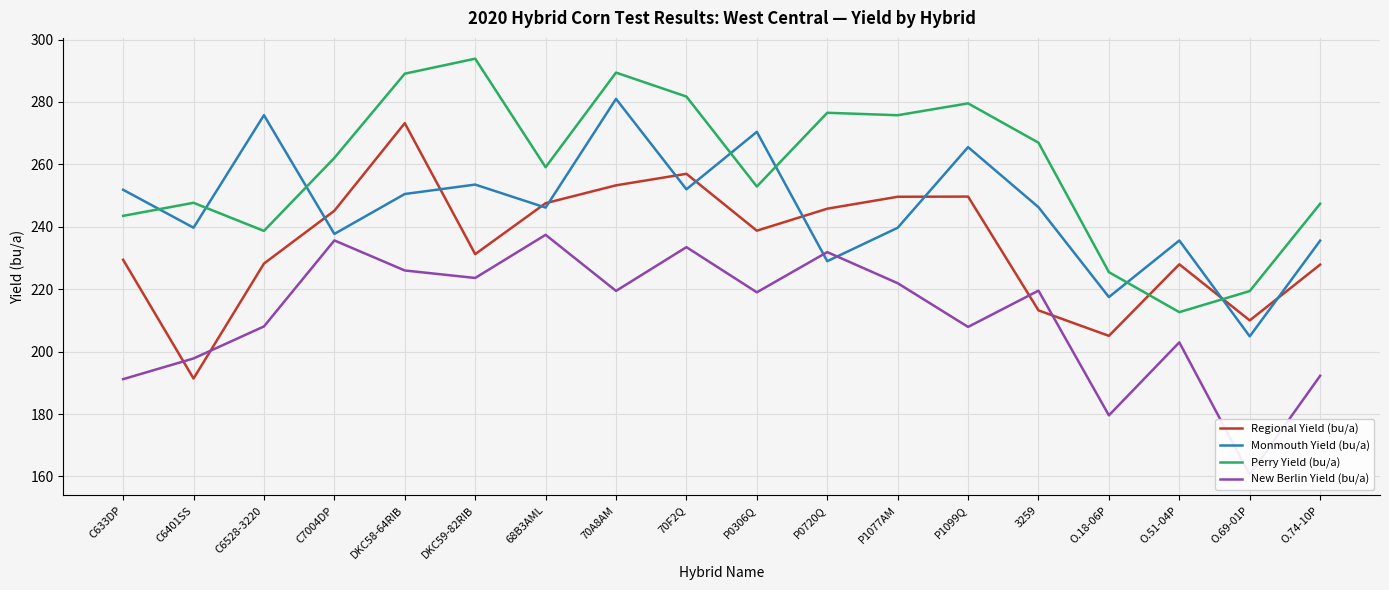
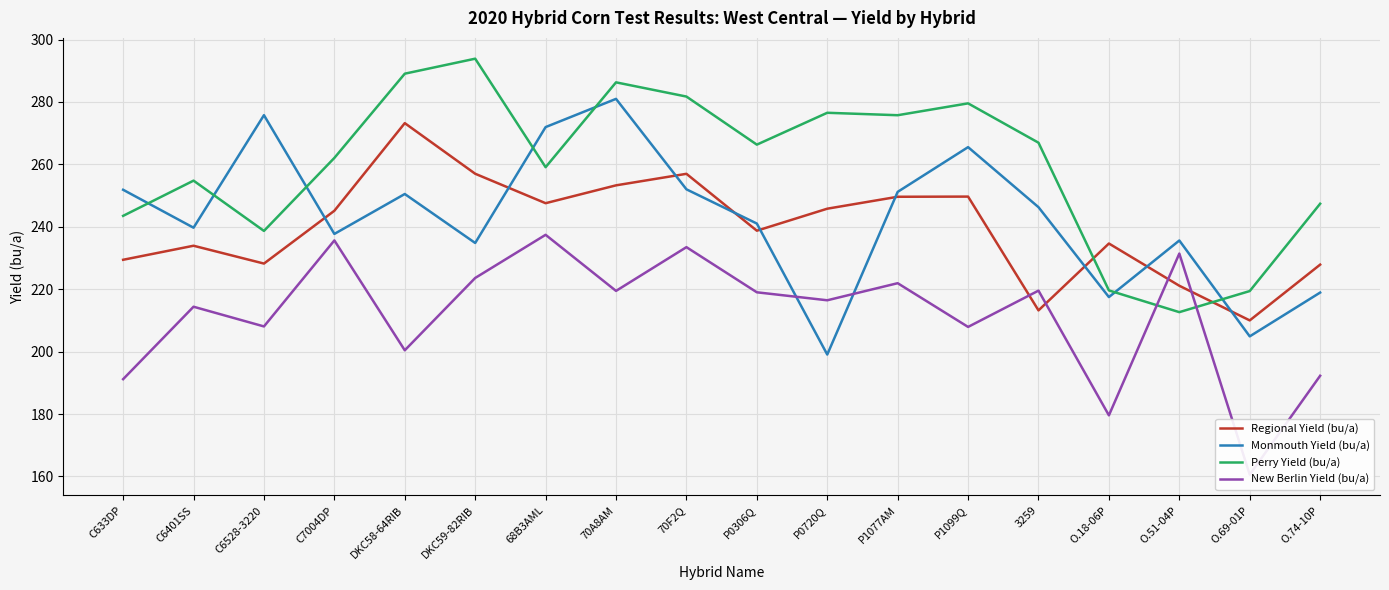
  {
    "Regional Yield (bu/a)": {
      "C633DP": 229,
-     "C6401SS": 191,
+     "C6401SS": 234,
      "C6528-3220": 228,
      "C7004DP": 245,
      "DKC58-64RIB": 273,
-     "DKC59-82RIB": 231,
+     "DKC59-82RIB": 257,
      "68B3AML": 248,
      "70A8AM": 253,
      "70F2Q": 257,
      "P0306Q": 239,
      "P0720Q": 246,
      "P1077AM": 250,
      "P1099Q": 250,
      "3259": 213,
-     "O.18-06P": 205,
-     "O.51-04P": 228,
+     "O.18-06P": 235,
+     "O.51-04P": 221,
      "O.69-01P": 210,
      "O.74-10P": 228
    },
    "Monmouth Yield (bu/a)": {
      "C633DP": 252,
      "C6401SS": 240,
      "C6528-3220": 276,
      "C7004DP": 238,
      "DKC58-64RIB": 251,
-     "DKC59-82RIB": 254,
-     "68B3AML": 246,
+     "DKC59-82RIB": 235,
+     "68B3AML": 272,
      "70A8AM": 281,
      "70F2Q": 252,
-     "P0306Q": 270,
-     "P0720Q": 229,
-     "P1077AM": 240,
+     "P0306Q": 241,
+     "P0720Q": 199,
+     "P1077AM": 251,
      "P1099Q": 266,
      "3259": 246,
      "O.18-06P": 217,
      "O.51-04P": 236,
      "O.69-01P": 205,
-     "O.74-10P": 236
+     "O.74-10P": 219
    },
    "Perry Yield (bu/a)": {
      "C633DP": 244,
-     "C6401SS": 248,
+     "C6401SS": 255,
      "C6528-3220": 239,
      "C7004DP": 262,
      "DKC58-64RIB": 289,
      "DKC59-82RIB": 294,
      "68B3AML": 259,
-     "70A8AM": 289,
+     "70A8AM": 286,
      "70F2Q": 282,
-     "P0306Q": 253,
+     "P0306Q": 266,
      "P0720Q": 277,
      "P1077AM": 276,
      "P1099Q": 280,
      "3259": 267,
-     "O.18-06P": 225,
+     "O.18-06P": 220,
      "O.51-04P": 213,
      "O.69-01P": 219,
      "O.74-10P": 247
    },
    "New Berlin Yield (bu/a)": {
      "C633DP": 191,
-     "C6401SS": 198,
+     "C6401SS": 214,
      "C6528-3220": 208,
      "C7004DP": 236,
-     "DKC58-64RIB": 226,
+     "DKC58-64RIB": 200,
      "DKC59-82RIB": 224,
      "68B3AML": 237,
      "70A8AM": 219,
      "70F2Q": 233,
      "P0306Q": 219,
-     "P0720Q": 232,
+     "P0720Q": 216,
      "P1077AM": 222,
      "P1099Q": 208,
      "3259": 220,
      "O.18-06P": 180,
-     "O.51-04P": 203,
+     "O.51-04P": 231,
      "O.74-10P": 192
    }
  }
